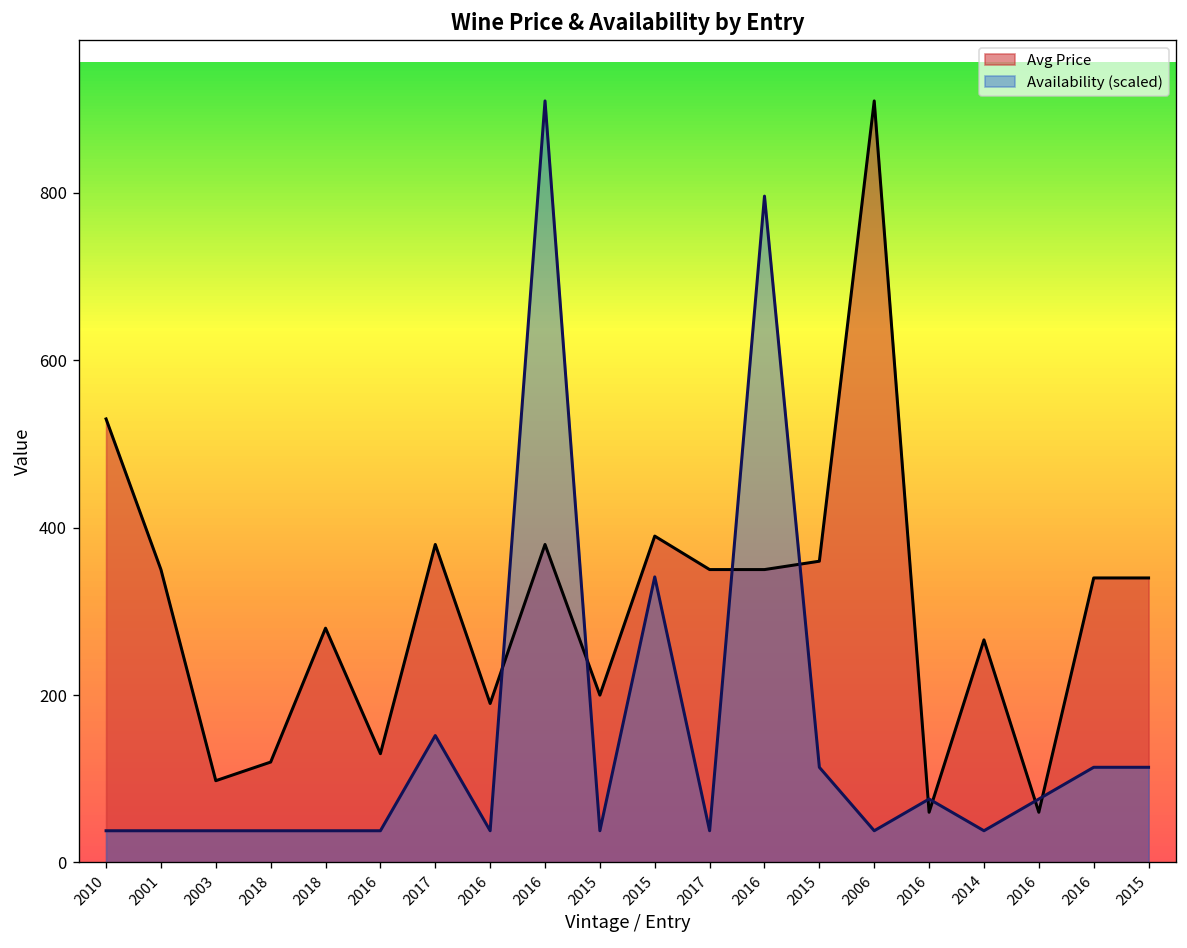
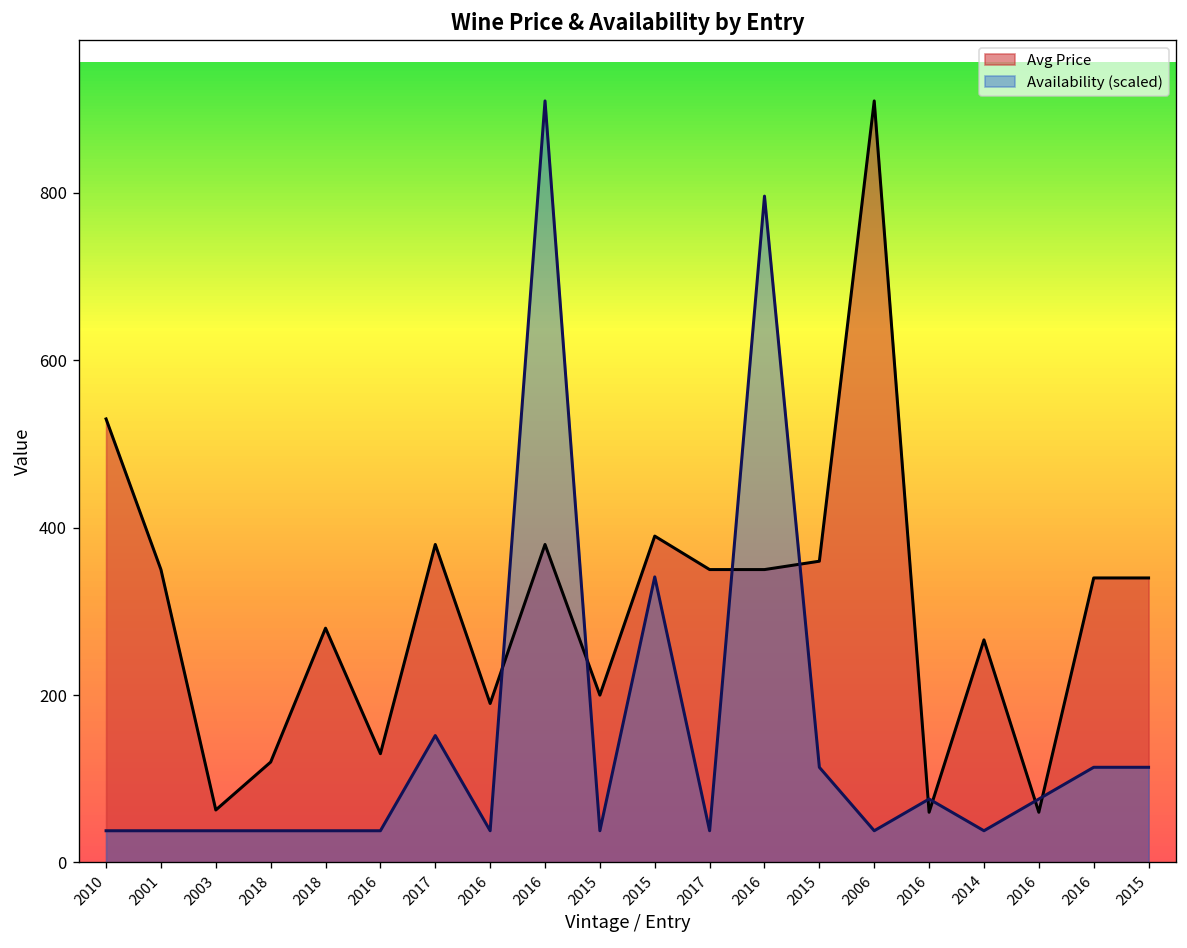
  {
    "Avg Price": {
      "2010": 530,
      "2001": 350,
-     "2003": 100,
+     "2003": 60,
      "2006": 910,
      "2014": 270
    },
    "Availability (scaled)": {
      "2010": 40,
      "2001": 40,
      "2003": 40,
      "2006": 40,
      "2014": 40
    }
  }
